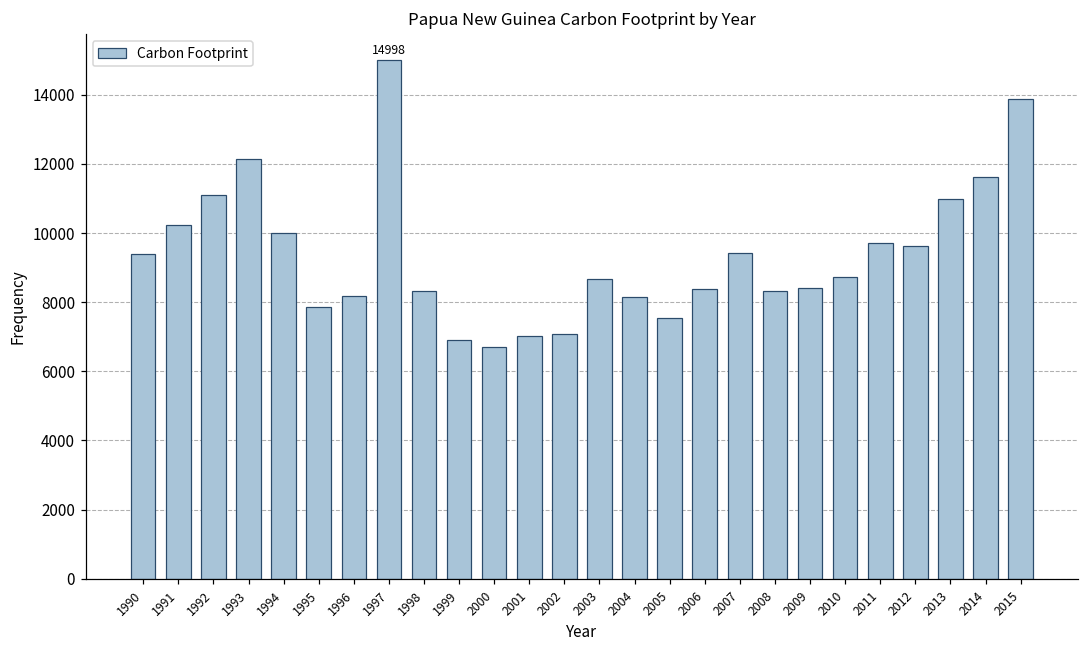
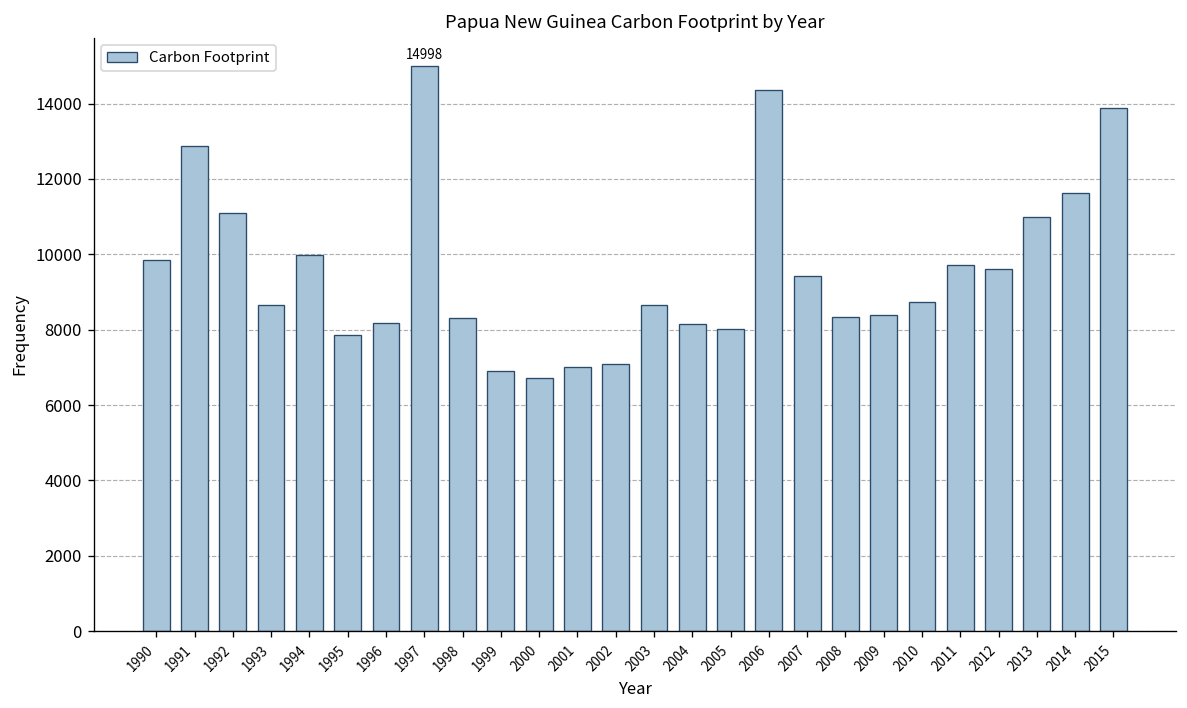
  {
-   "1990": 9400,
-   "1991": 10200,
+   "1990": 9900,
+   "1991": 12900,
    "1992": 11100,
-   "1993": 12200,
+   "1993": 8700,
    "1994": 10000,
    "1995": 7900,
    "1996": 8200,
    "1998": 8300,
    "1999": 6900,
    "2000": 6700,
    "2001": 7000,
    "2002": 7100,
    "2003": 8700,
    "2004": 8100,
-   "2005": 7500,
-   "2006": 8400,
+   "2005": 8000,
+   "2006": 14400,
    "2007": 9400,
    "2008": 8300,
    "2009": 8400,
    "2010": 8700,
    "2011": 9700,
    "2012": 9600,
    "2013": 11000,
    "2014": 11600,
    "2015": 13900
  }
